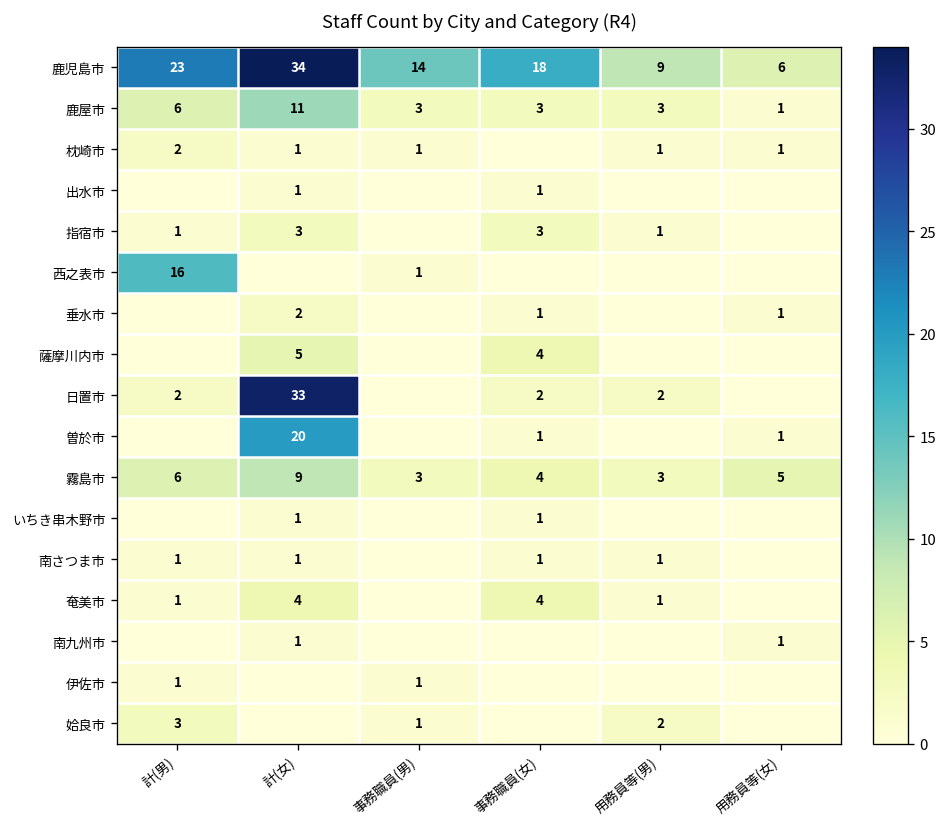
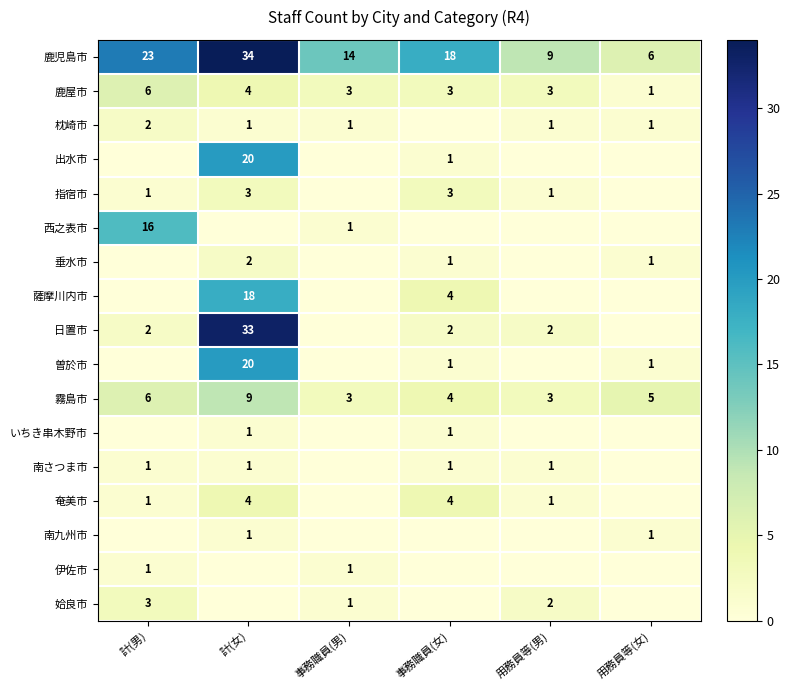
  {
    "鹿児島市": {
      "計(男)": 23,
      "計(女)": 34,
      "事務職員(男)": 14,
      "事務職員(女)": 18,
      "用務員等(男)": 9,
      "用務員等(女)": 6
    },
    "鹿屋市": {
      "計(男)": 6,
-     "計(女)": 11,
+     "計(女)": 4,
      "事務職員(男)": 3,
      "事務職員(女)": 3,
      "用務員等(男)": 3,
      "用務員等(女)": 1
    },
    "枕崎市": {
      "計(男)": 2,
      "計(女)": 1,
      "事務職員(男)": 1,
      "用務員等(男)": 1,
      "用務員等(女)": 1
    },
    "出水市": {
-     "計(女)": 1,
+     "計(女)": 20,
      "事務職員(女)": 1
    },
    "指宿市": {
      "計(男)": 1,
      "計(女)": 3,
      "事務職員(女)": 3,
      "用務員等(男)": 1
    },
    "西之表市": {
      "計(男)": 16,
      "事務職員(男)": 1
    },
    "垂水市": {
      "計(女)": 2,
      "事務職員(女)": 1,
      "用務員等(女)": 1
    },
    "薩摩川内市": {
-     "計(女)": 5,
+     "計(女)": 18,
      "事務職員(女)": 4
    },
    "日置市": {
      "計(男)": 2,
      "計(女)": 33,
      "事務職員(女)": 2,
      "用務員等(男)": 2
    },
    "曽於市": {
      "計(女)": 20,
      "事務職員(女)": 1,
      "用務員等(女)": 1
    },
    "霧島市": {
      "計(男)": 6,
      "計(女)": 9,
      "事務職員(男)": 3,
      "事務職員(女)": 4,
      "用務員等(男)": 3,
      "用務員等(女)": 5
    },
    "いちき串木野市": {
      "計(女)": 1,
      "事務職員(女)": 1
    },
    "南さつま市": {
      "計(男)": 1,
      "計(女)": 1,
      "事務職員(女)": 1,
      "用務員等(男)": 1
    },
    "奄美市": {
      "計(男)": 1,
      "計(女)": 4,
      "事務職員(女)": 4,
      "用務員等(男)": 1
    },
    "南九州市": {
      "計(女)": 1,
      "用務員等(女)": 1
    },
    "伊佐市": {
      "計(男)": 1,
      "事務職員(男)": 1
    },
    "姶良市": {
      "計(男)": 3,
      "事務職員(男)": 1,
      "用務員等(男)": 2
    }
  }
